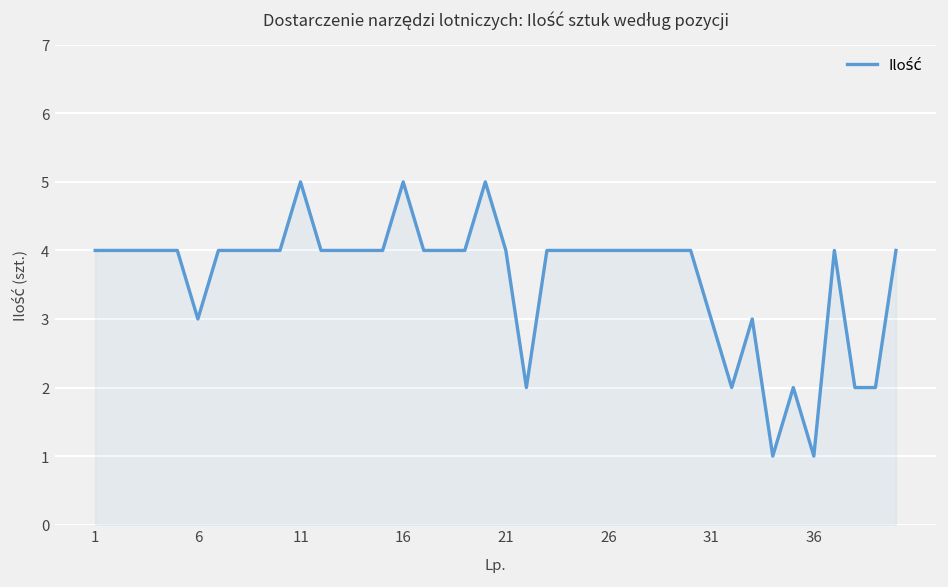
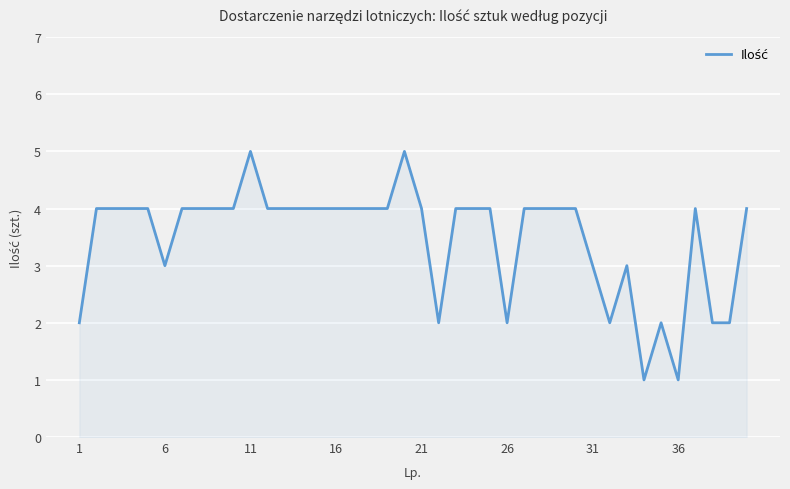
  {
-   "1": 4,
+   "1": 2,
    "6": 3,
    "11": 5,
-   "16": 5,
+   "16": 4,
    "21": 4,
-   "26": 4,
+   "26": 2,
    "31": 3,
    "36": 1
  }
